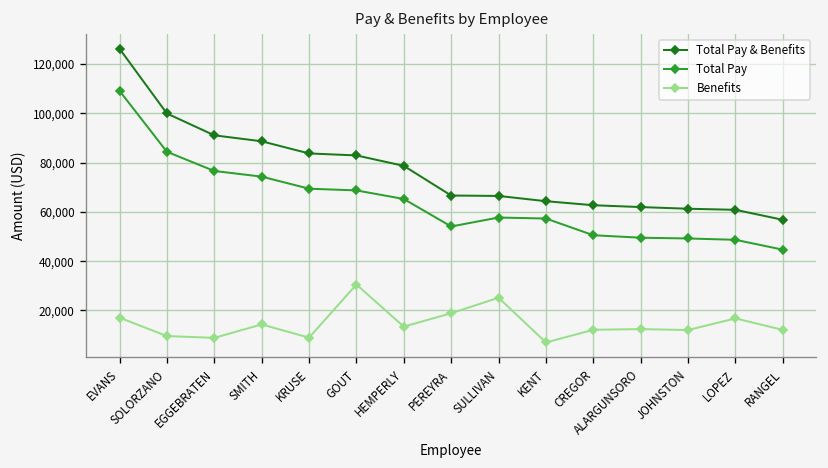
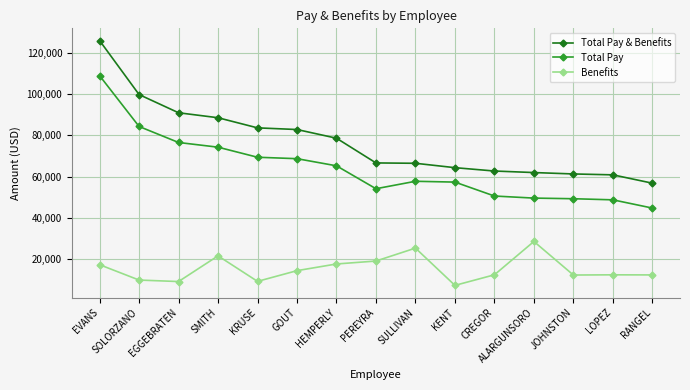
  {
    "Benefits": {
      "EVANS": "17,000",
      "SOLORZANO": "10,000",
      "EGGEBRATEN": "9,000",
-     "SMITH": "14,000",
+     "SMITH": "21,000",
      "KRUSE": "9,000",
-     "GOUT": "31,000",
-     "HEMPERLY": "13,000",
+     "GOUT": "14,000",
+     "HEMPERLY": "17,000",
      "PEREYRA": "19,000",
      "SULLIVAN": "25,000",
      "KENT": "7,000",
      "CREGOR": "12,000",
-     "ALARGUNSORO": "12,000",
+     "ALARGUNSORO": "28,000",
      "JOHNSTON": "12,000",
-     "LOPEZ": "17,000",
+     "LOPEZ": "12,000",
      "RANGEL": "12,000"
    }
  }
